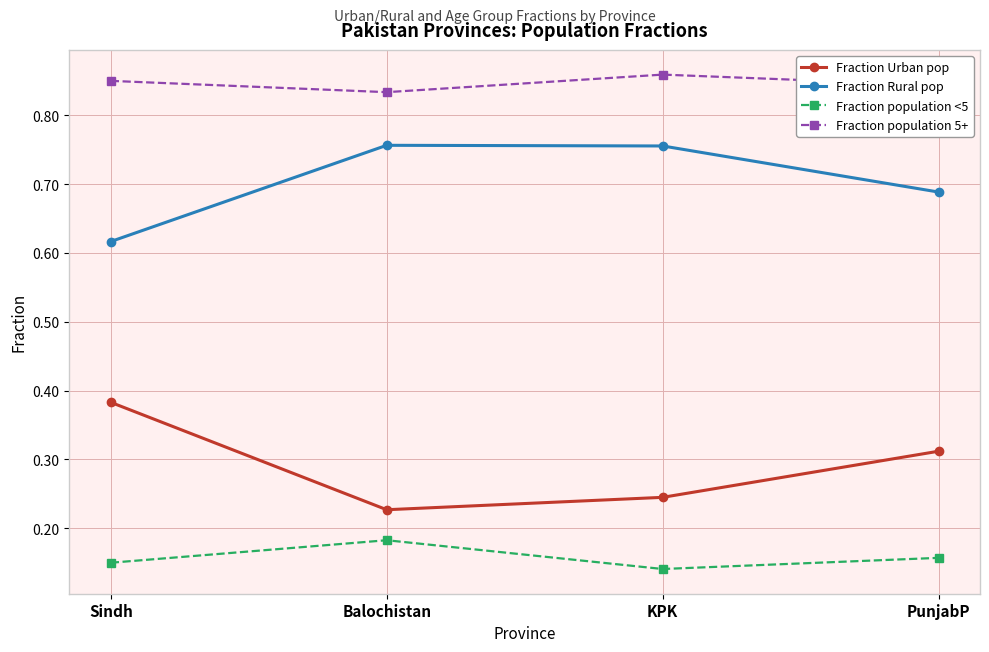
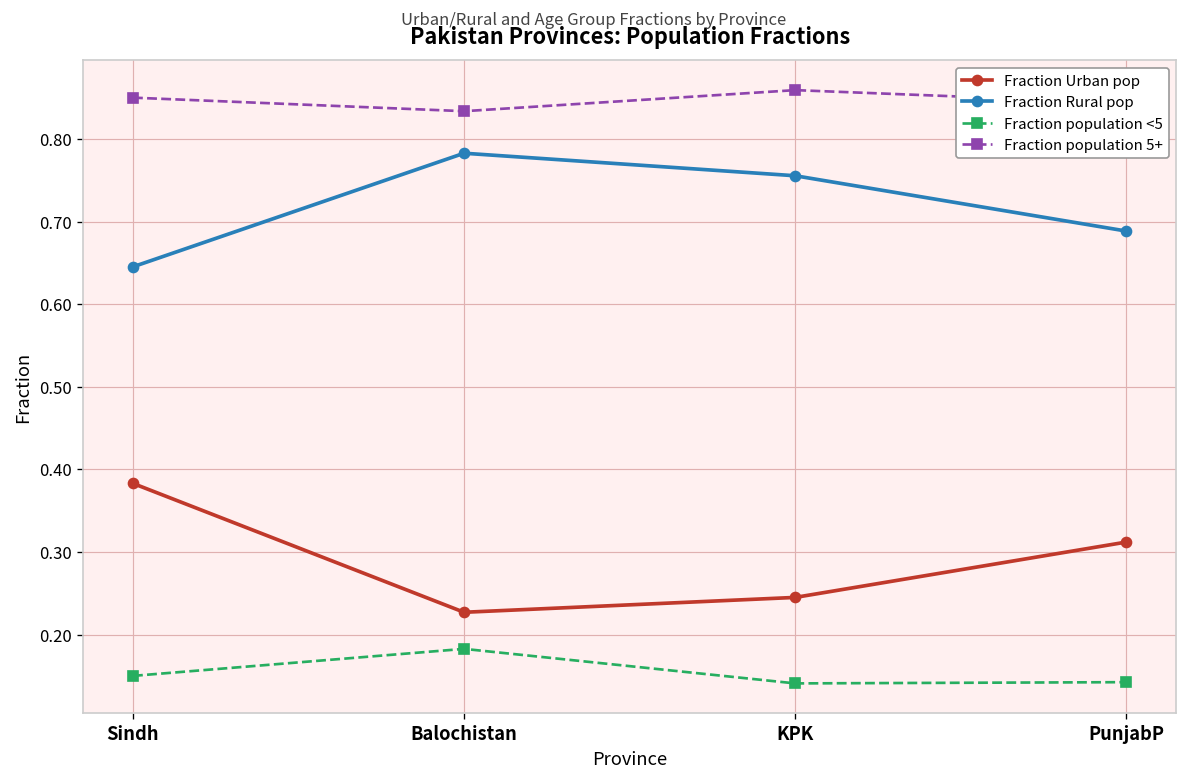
  {
    "Fraction Urban pop": {
      "Sindh": 0.38,
      "Balochistan": 0.23,
      "KPK": 0.25,
      "PunjabP": 0.31
    },
    "Fraction Rural pop": {
-     "Sindh": 0.62,
-     "Balochistan": 0.76,
+     "Sindh": 0.65,
+     "Balochistan": 0.78,
      "KPK": 0.76,
      "PunjabP": 0.69
    },
    "Fraction population <5": {
      "Sindh": 0.15,
      "Balochistan": 0.18,
      "KPK": 0.14,
-     "PunjabP": 0.16
+     "PunjabP": 0.14
    },
    "Fraction population 5+": {
      "Sindh": 0.85,
      "Balochistan": 0.83,
      "KPK": 0.86
    }
  }
